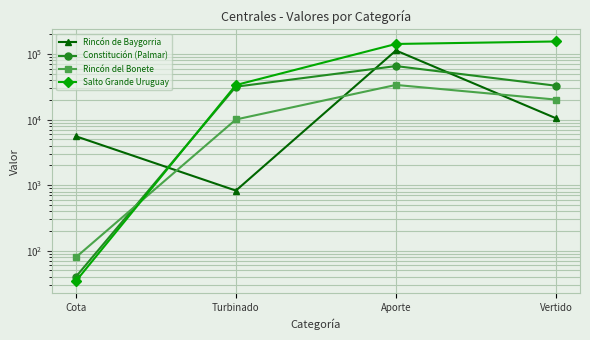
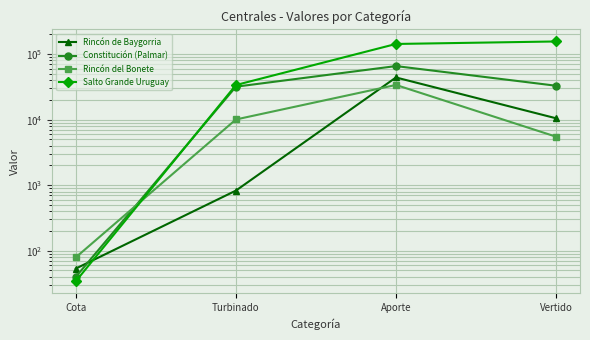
  {
    "Rincón de Baygorria": {
-     "Cota": 6000,
+     "Cota": 50,
      "Turbinado": 800,
-     "Aporte": 110000,
+     "Aporte": 40000,
      "Vertido": 10000
    },
    "Rincón del Bonete": {
      "Cota": 80,
      "Turbinado": 10000,
      "Aporte": 30000,
-     "Vertido": 20000
+     "Vertido": 5000
    }
  }
